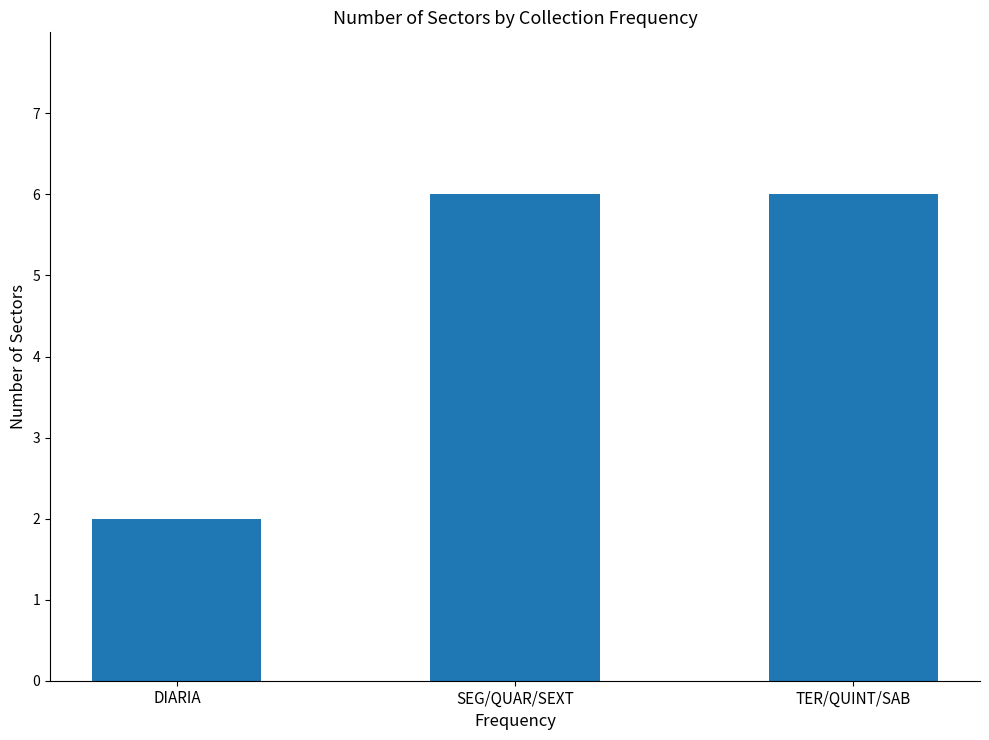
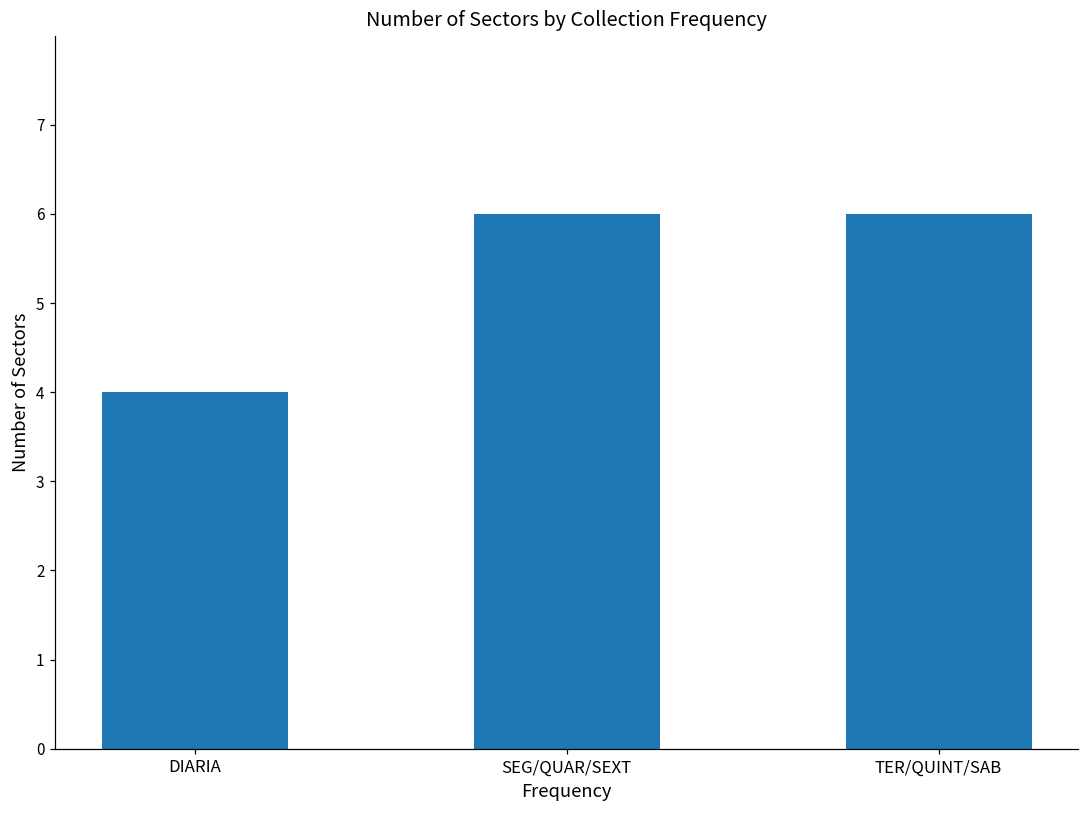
  {
-   "DIARIA": 2,
+   "DIARIA": 4,
    "SEG/QUAR/SEXT": 6,
    "TER/QUINT/SAB": 6
  }
